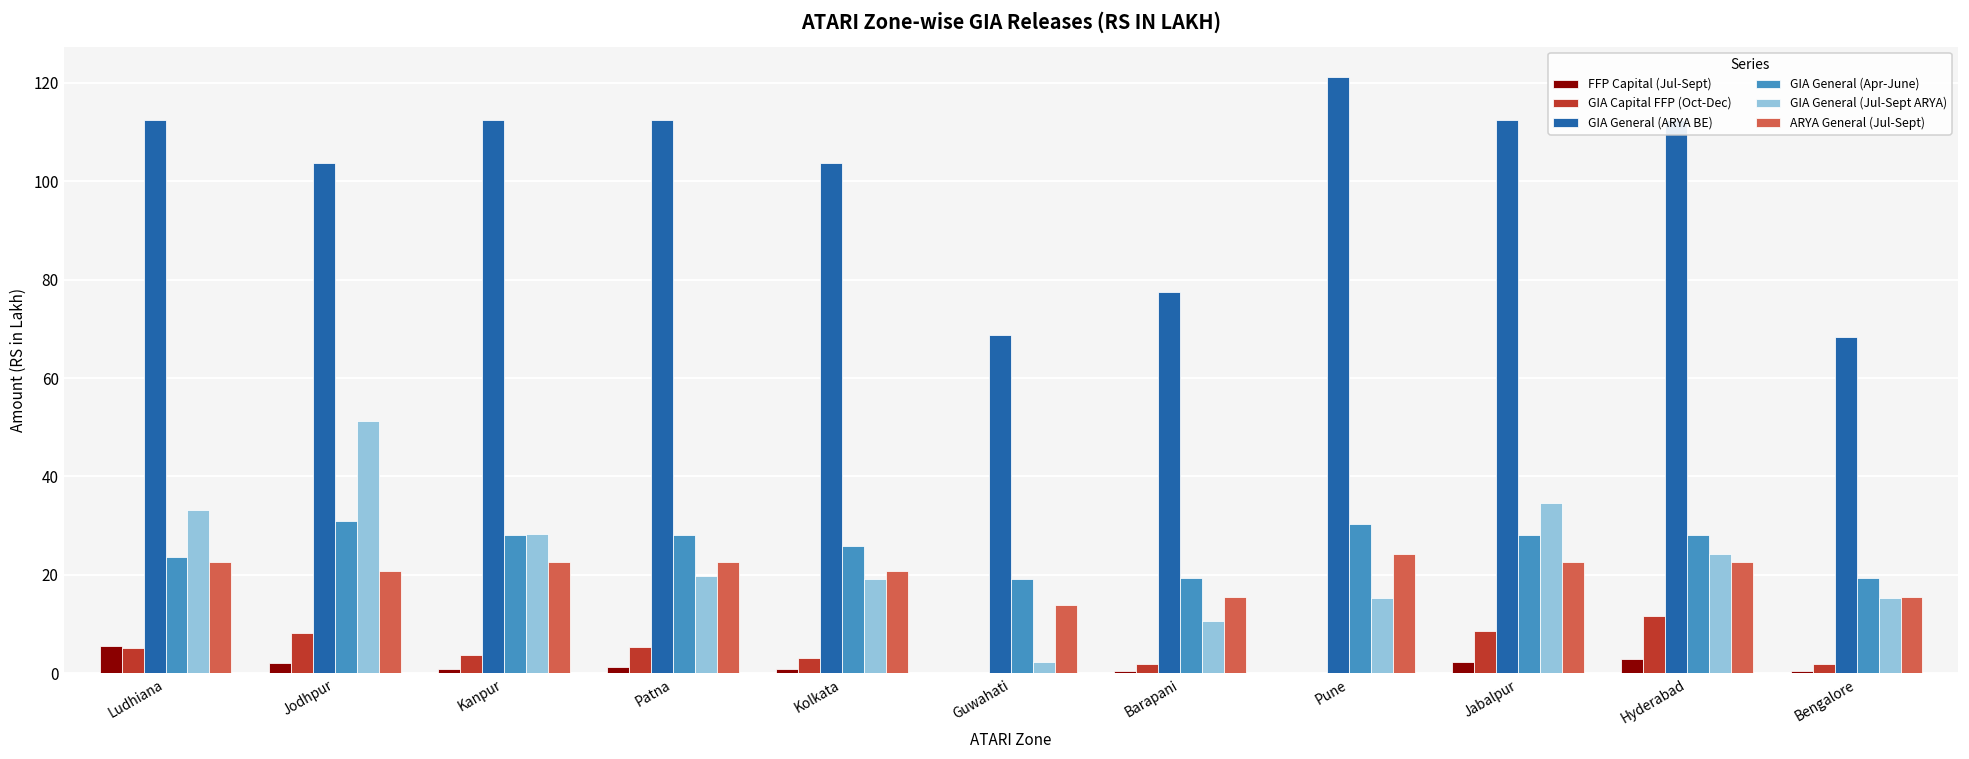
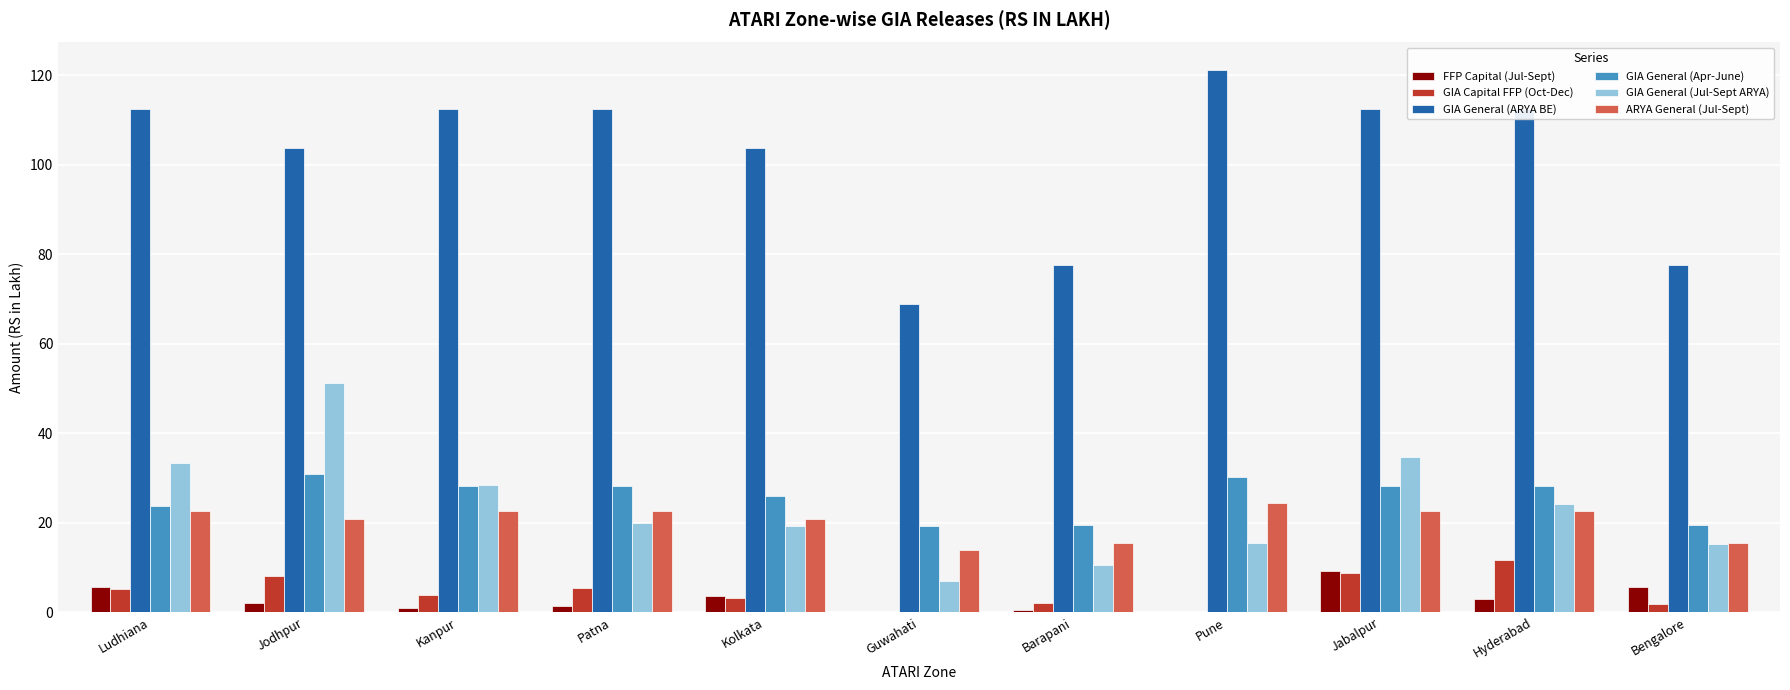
  {
    "FFP Capital (Jul-Sept)": {
      "Ludhiana": 6,
      "Jodhpur": 2,
      "Kanpur": 1,
      "Patna": 1,
-     "Kolkata": 1,
+     "Kolkata": 4,
      "Guwahati": 0,
      "Pune": 0,
-     "Jabalpur": 2,
+     "Jabalpur": 9,
      "Hyderabad": 3,
-     "Bengalore": 0
+     "Bengalore": 6
    },
    "GIA General (ARYA BE)": {
      "Ludhiana": 113,
      "Jodhpur": 104,
      "Kanpur": 113,
      "Patna": 113,
      "Kolkata": 104,
      "Guwahati": 69,
      "Barapani": 78,
      "Pune": 121,
      "Jabalpur": 113,
-     "Bengalore": 68
+     "Bengalore": 78
    },
    "GIA General (Apr-June)": {
      "Ludhiana": 24,
      "Jodhpur": 31,
      "Kanpur": 28,
      "Patna": 28,
      "Kolkata": 26,
      "Guwahati": 19,
      "Barapani": 19,
      "Pune": 30,
      "Jabalpur": 28,
      "Hyderabad": 28,
      "Bengalore": 19
    },
    "GIA General (Jul-Sept ARYA)": {
      "Ludhiana": 33,
      "Jodhpur": 51,
      "Kanpur": 28,
      "Patna": 20,
      "Kolkata": 19,
-     "Guwahati": 2,
+     "Guwahati": 7,
      "Barapani": 11,
      "Pune": 15,
      "Jabalpur": 35,
      "Hyderabad": 24,
      "Bengalore": 15
    }
  }
